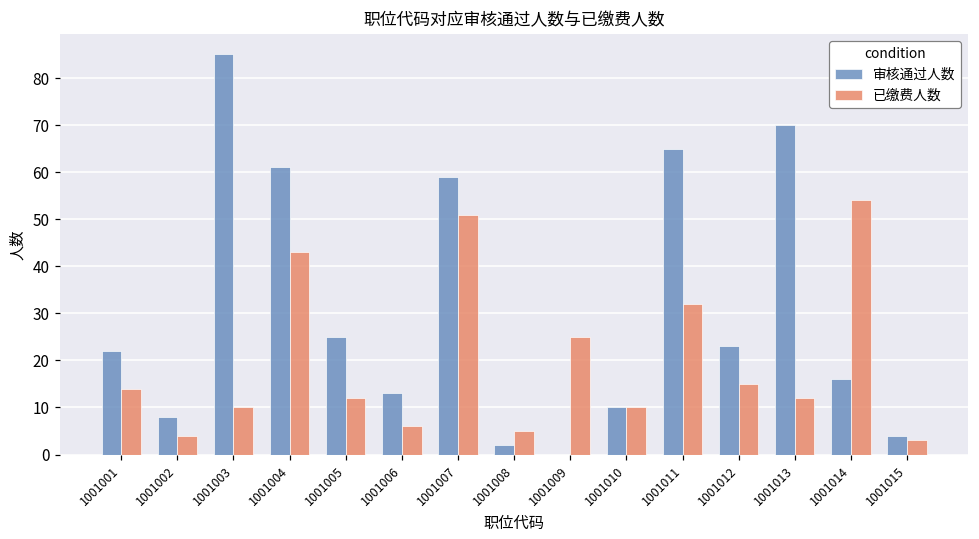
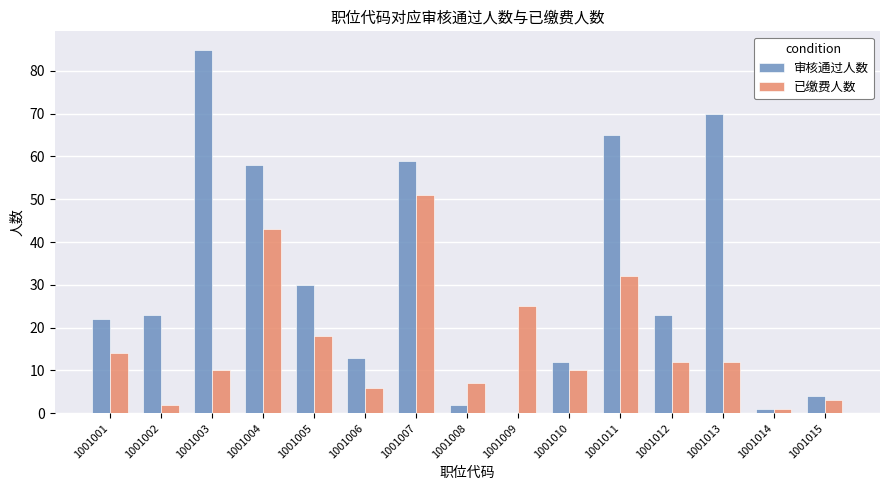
  {
    "审核通过人数": {
      "1001001": 22,
-     "1001002": 8,
+     "1001002": 23,
      "1001003": 85,
-     "1001004": 61,
-     "1001005": 25,
+     "1001004": 58,
+     "1001005": 30,
      "1001006": 13,
      "1001007": 59,
      "1001008": 2,
      "1001009": 0,
-     "1001010": 10,
+     "1001010": 12,
      "1001011": 65,
      "1001012": 23,
      "1001013": 70,
-     "1001014": 16,
+     "1001014": 1,
      "1001015": 4
    },
    "已缴费人数": {
      "1001001": 14,
-     "1001002": 4,
+     "1001002": 2,
      "1001003": 10,
      "1001004": 43,
-     "1001005": 12,
+     "1001005": 18,
      "1001006": 6,
      "1001007": 51,
-     "1001008": 5,
+     "1001008": 7,
      "1001009": 25,
      "1001010": 10,
      "1001011": 32,
-     "1001012": 15,
+     "1001012": 12,
      "1001013": 12,
-     "1001014": 54,
+     "1001014": 1,
      "1001015": 3
    }
  }
